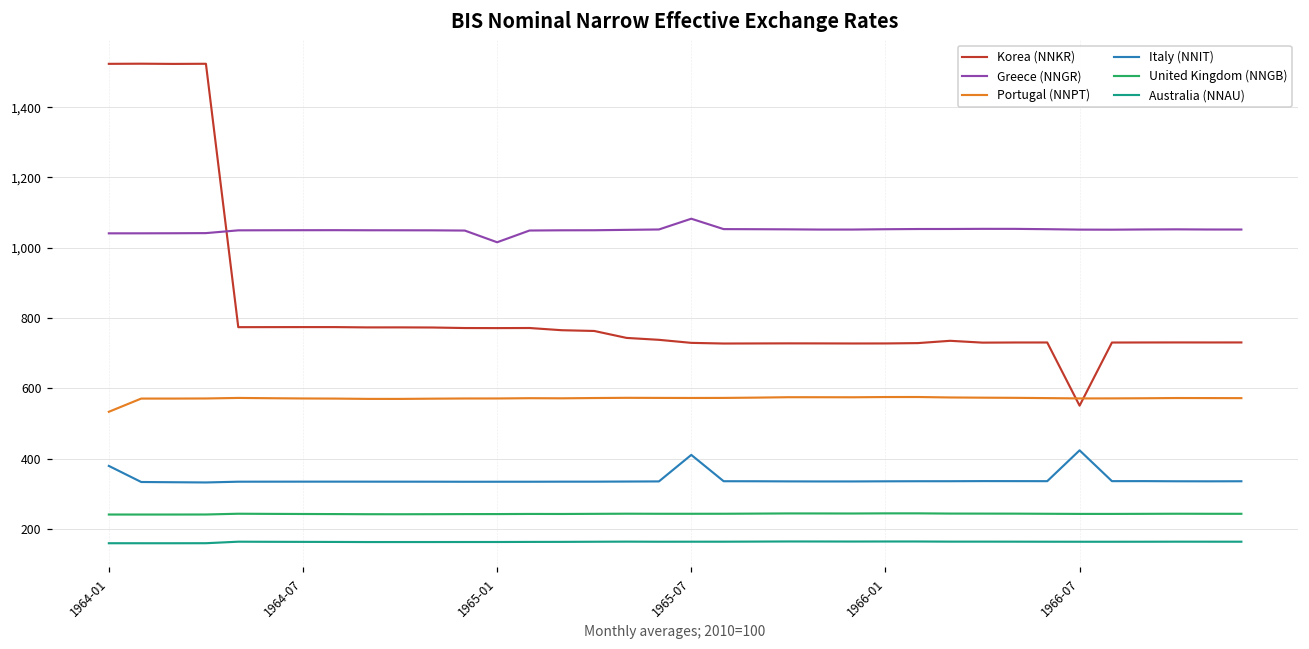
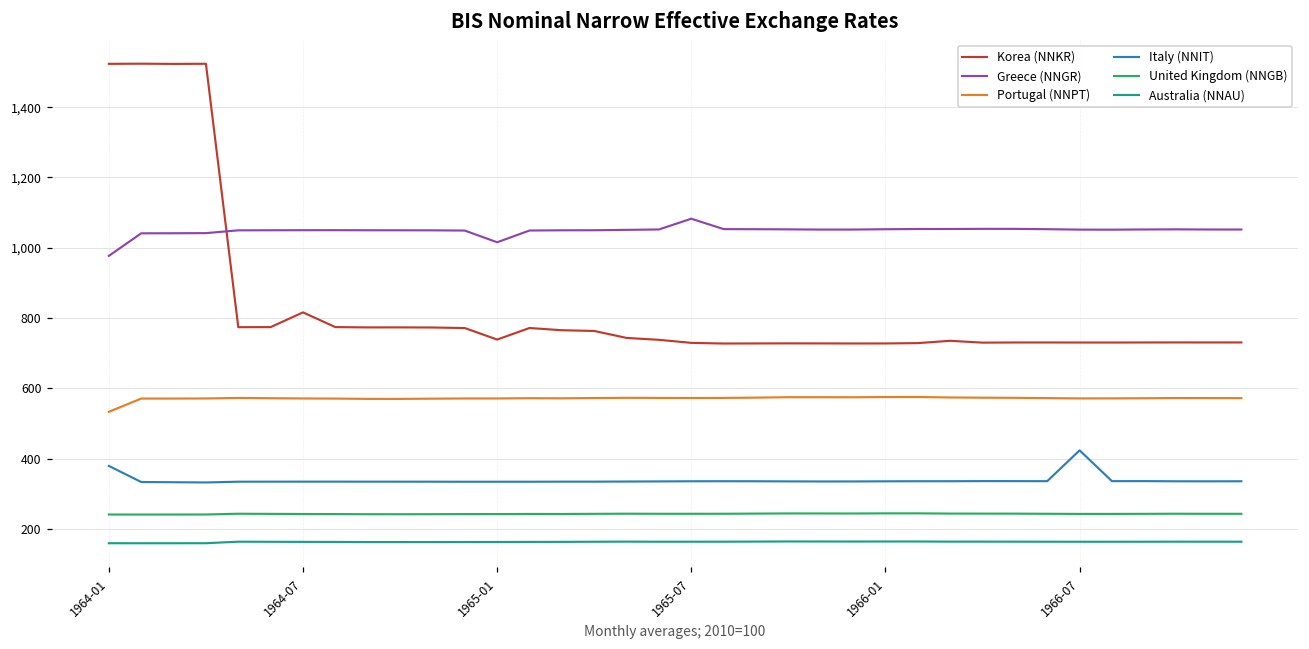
  {
    "Korea (NNKR)": {
      "1964-01": "1,520",
-     "1964-07": "770",
-     "1965-01": "770",
+     "1964-07": "820",
+     "1965-01": "740",
      "1965-07": "730",
      "1966-01": "730",
-     "1966-07": "550"
+     "1966-07": "730"
    },
    "Greece (NNGR)": {
-     "1964-01": "1,040",
+     "1964-01": "980",
      "1964-07": "1,050",
      "1965-01": "1,020",
      "1965-07": "1,080",
      "1966-01": "1,050",
      "1966-07": "1,050"
    },
    "Portugal (NNPT)": {
      "1964-01": "530",
      "1964-07": "570",
      "1965-01": "570",
      "1965-07": "570",
      "1966-01": "580",
      "1966-07": "570"
    },
    "Italy (NNIT)": {
      "1964-01": "380",
      "1964-07": "330",
      "1965-01": "330",
-     "1965-07": "410",
+     "1965-07": "340",
      "1966-01": "340",
      "1966-07": "420"
    }
  }
